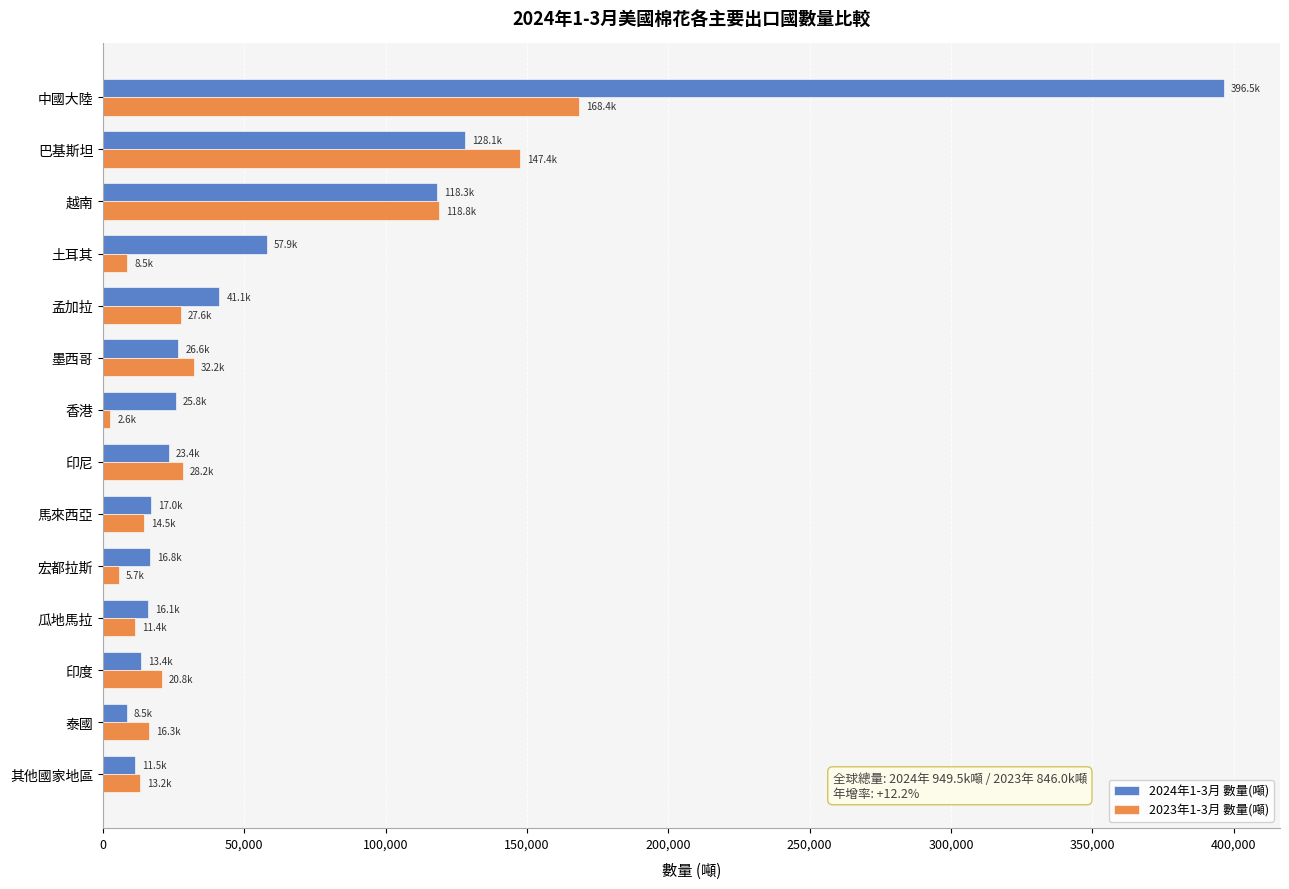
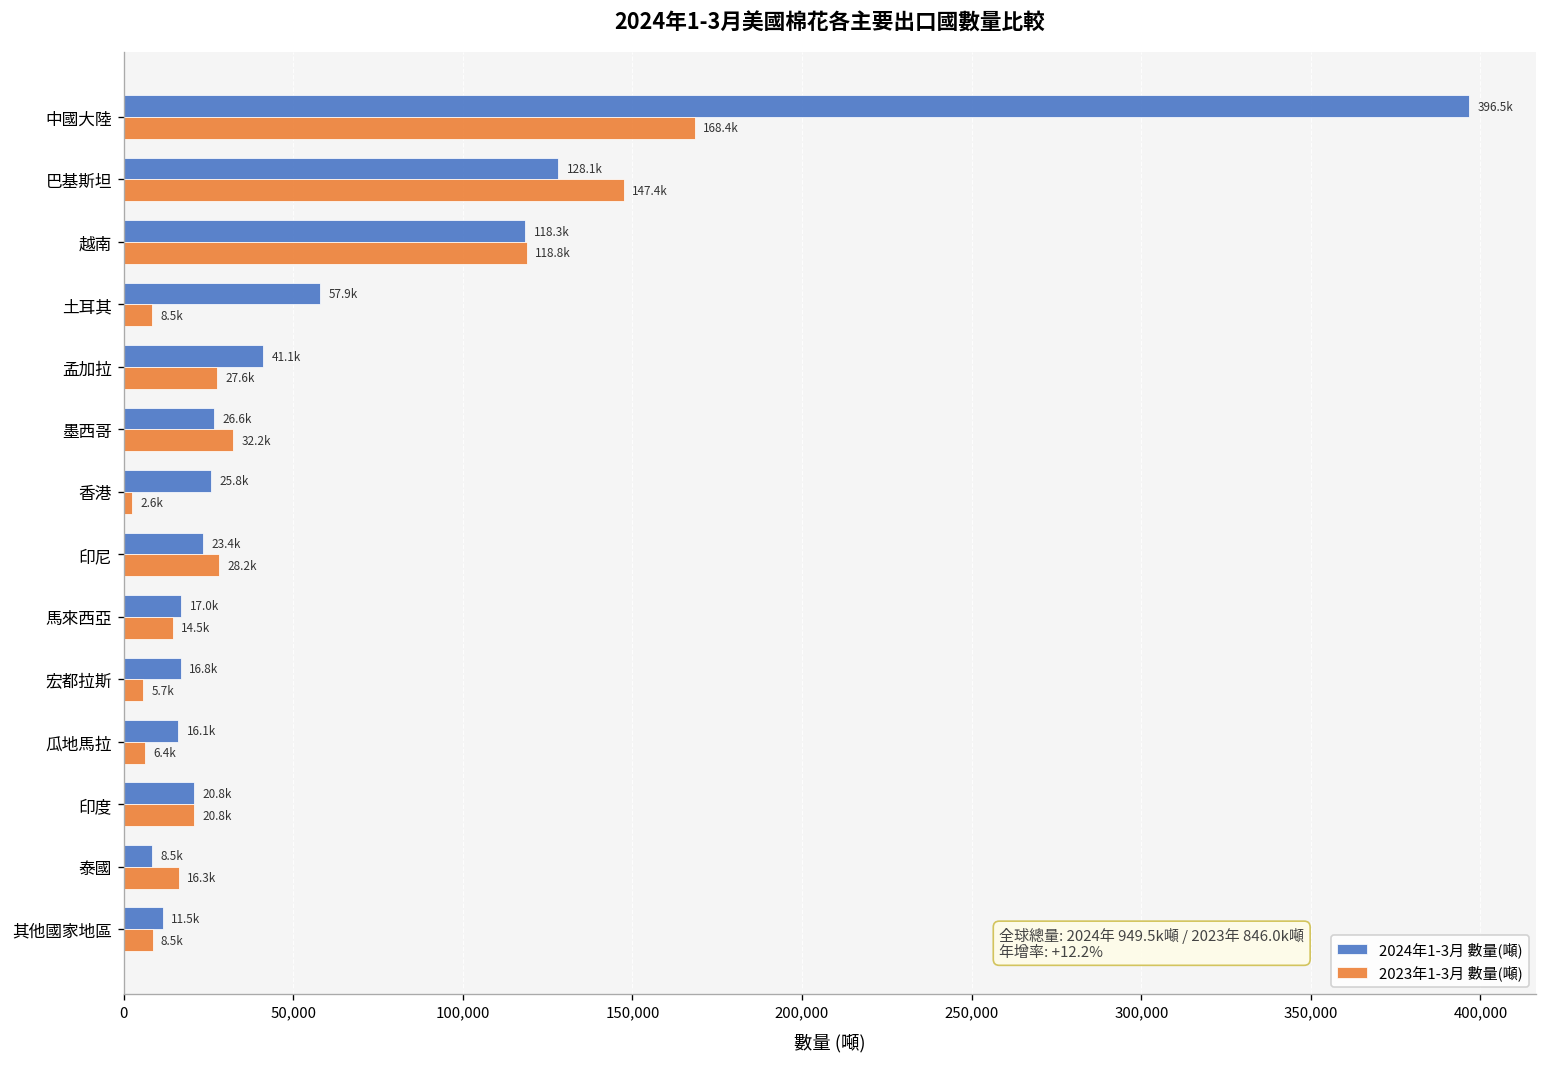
  {
    "2024年1-3月 數量(噸)": {
      "中國大陸": "396.5k",
      "巴基斯坦": "128.1k",
      "越南": "118.3k",
      "土耳其": "57.9k",
      "孟加拉": "41.1k",
      "墨西哥": "26.6k",
      "香港": "25.8k",
      "印尼": "23.4k",
      "馬來西亞": "17.0k",
      "宏都拉斯": "16.8k",
      "瓜地馬拉": "16.1k",
-     "印度": "13.4k",
+     "印度": "20.8k",
      "泰國": "8.5k",
      "其他國家地區": "11.5k"
    },
    "2023年1-3月 數量(噸)": {
      "中國大陸": "168.4k",
      "巴基斯坦": "147.4k",
      "越南": "118.8k",
      "土耳其": "8.5k",
      "孟加拉": "27.6k",
      "墨西哥": "32.2k",
      "香港": "2.6k",
      "印尼": "28.2k",
      "馬來西亞": "14.5k",
      "宏都拉斯": "5.7k",
-     "瓜地馬拉": "11.4k",
+     "瓜地馬拉": "6.4k",
      "印度": "20.8k",
      "泰國": "16.3k",
-     "其他國家地區": "13.2k"
+     "其他國家地區": "8.5k"
    }
  }
